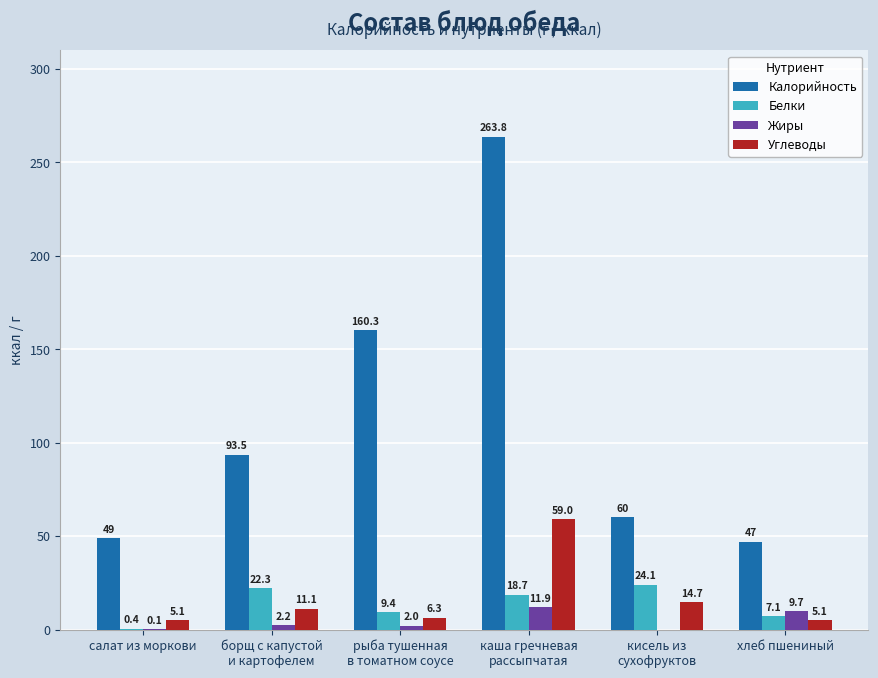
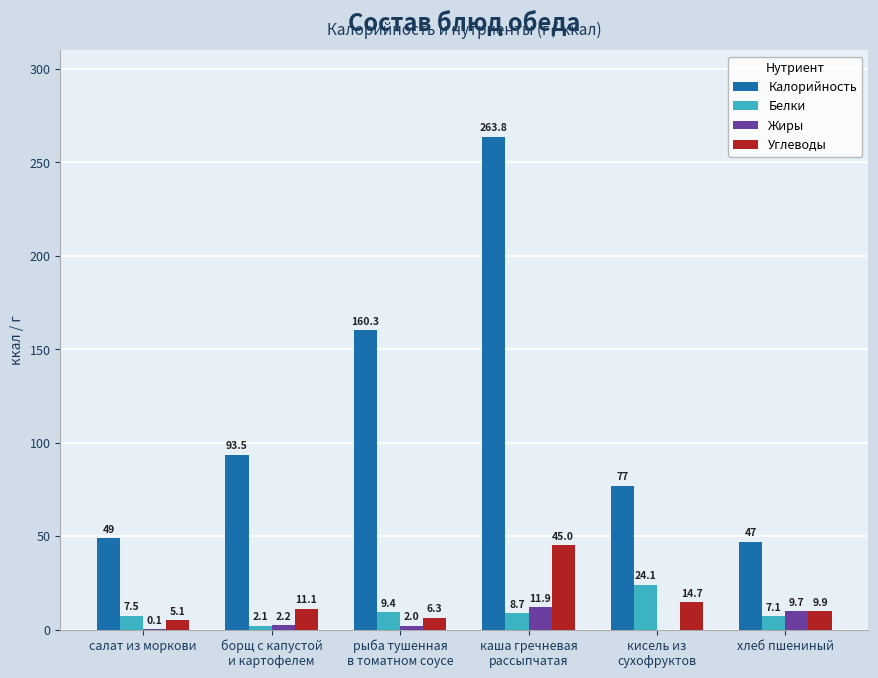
  {
    "Калорийность": {
      "салат из моркови": 49,
      "борщ с капустой и картофелем": 93.5,
      "рыба тушенная в томатном соусе": 160.3,
      "каша гречневая рассыпчатая": 263.8,
-     "кисель из сухофруктов": 60,
+     "кисель из сухофруктов": 77,
      "хлеб пшениный": 47
    },
    "Белки": {
-     "салат из моркови": 0.4,
-     "борщ с капустой и картофелем": 22.3,
+     "салат из моркови": 7.5,
+     "борщ с капустой и картофелем": 2.1,
      "рыба тушенная в томатном соусе": 9.4,
-     "каша гречневая рассыпчатая": 18.7,
+     "каша гречневая рассыпчатая": 8.7,
      "кисель из сухофруктов": 24.1,
      "хлеб пшениный": 7.1
    },
    "Жиры": {
      "салат из моркови": 0.1,
      "борщ с капустой и картофелем": 2.2,
      "рыба тушенная в томатном соусе": 2.0,
      "каша гречневая рассыпчатая": 11.9,
      "хлеб пшениный": 9.7
    },
    "Углеводы": {
      "салат из моркови": 5.1,
      "борщ с капустой и картофелем": 11.1,
      "рыба тушенная в томатном соусе": 6.3,
-     "каша гречневая рассыпчатая": 59.0,
+     "каша гречневая рассыпчатая": 45.0,
      "кисель из сухофруктов": 14.7,
-     "хлеб пшениный": 5.1
+     "хлеб пшениный": 9.9
    }
  }
